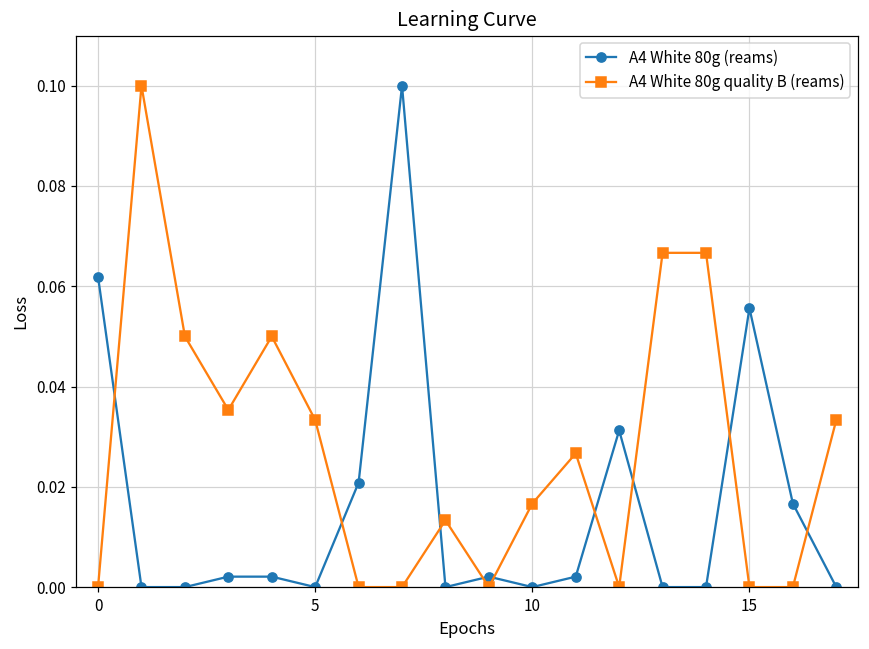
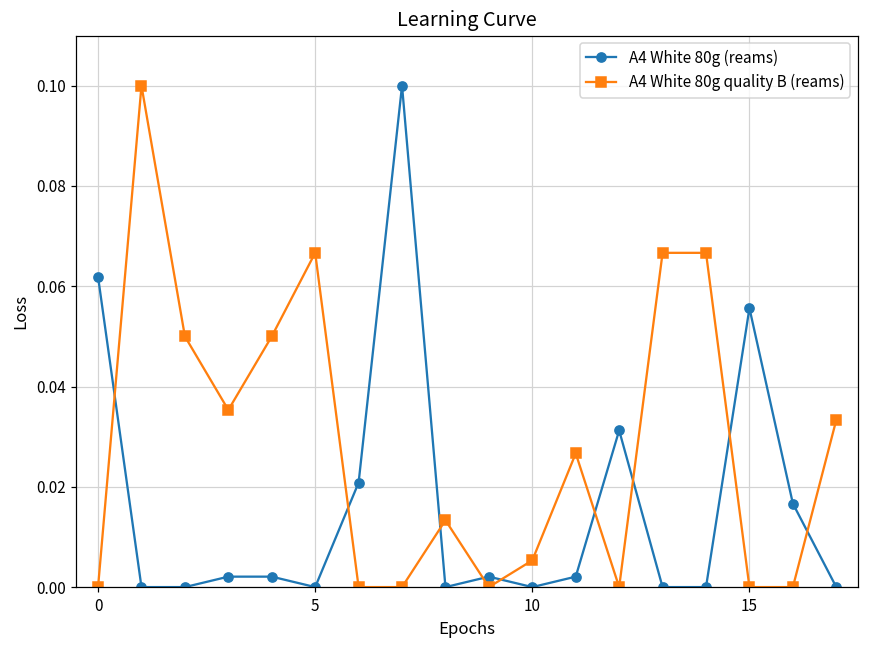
  {
    "A4 White 80g (reams)": {
      "0": 0.062,
      "5": 0.000,
      "10": 0.000,
      "15": 0.056
    },
    "A4 White 80g quality B (reams)": {
      "0": 0.000,
-     "5": 0.033,
-     "10": 0.017,
+     "5": 0.067,
+     "10": 0.005,
      "15": 0.000
    }
  }
